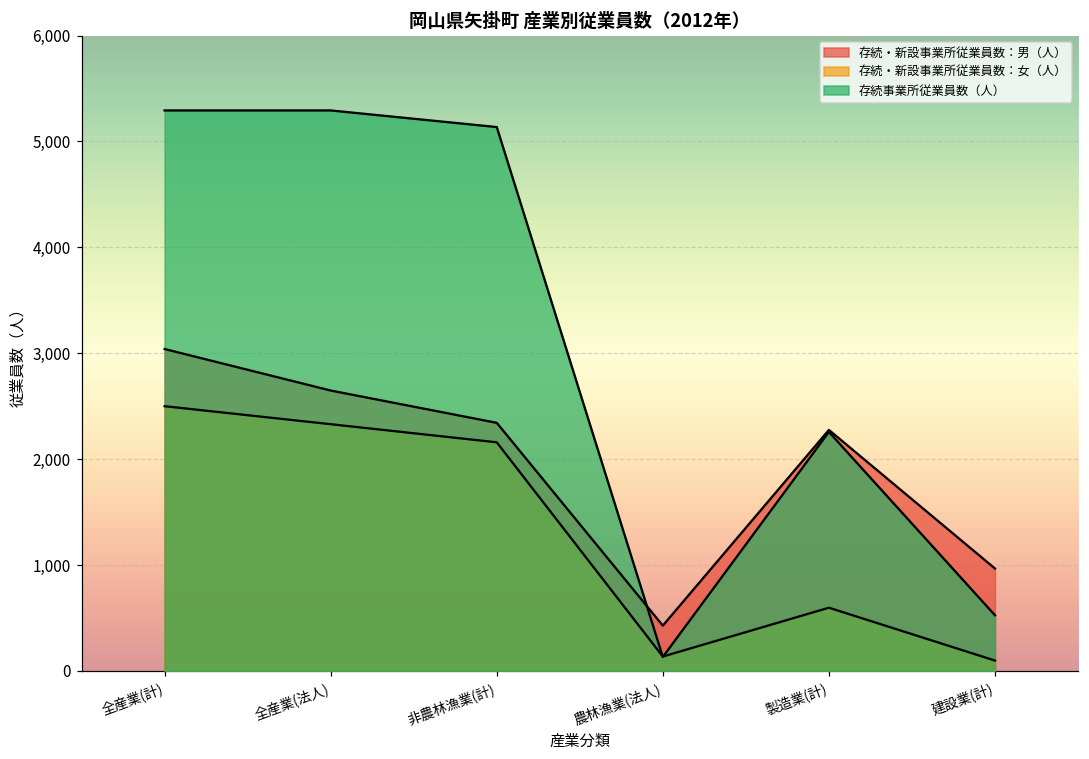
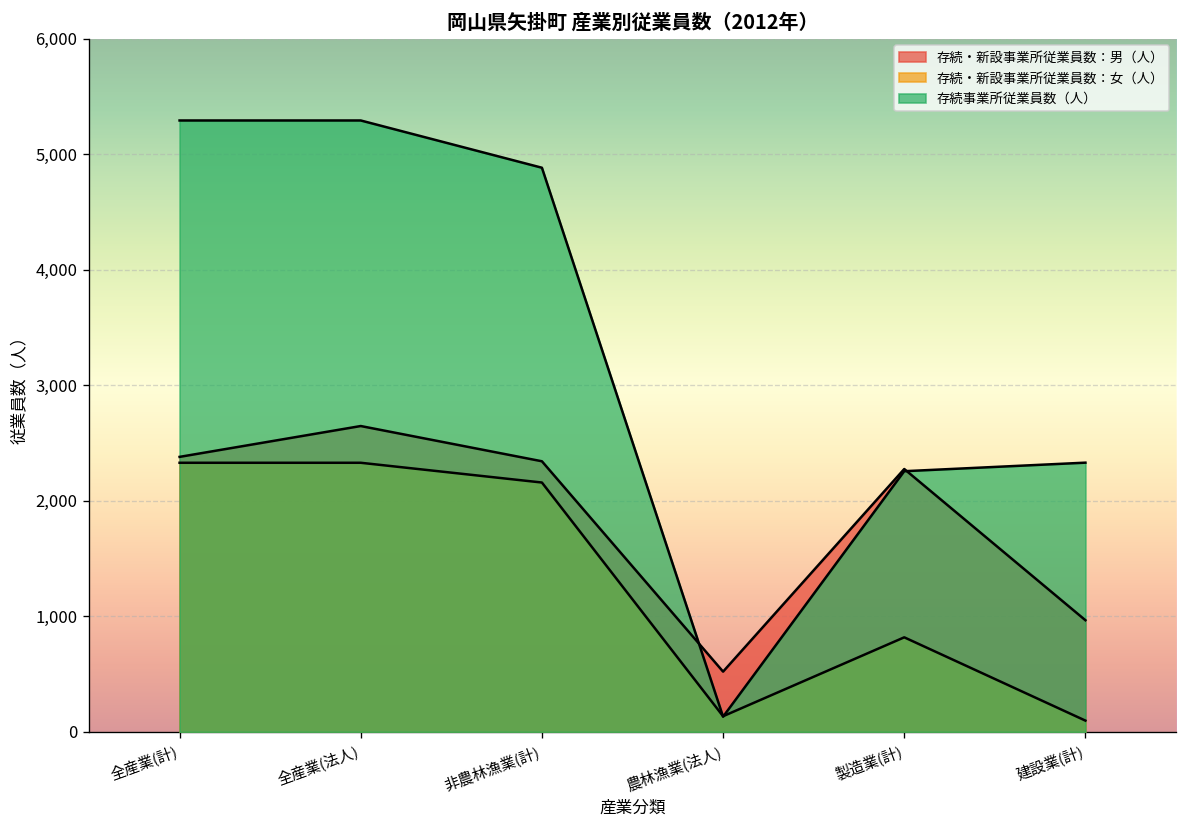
  {
    "存続・新設事業所従業員数：男（人）": {
-     "全産業(計)": "3,000",
+     "全産業(計)": "2,400",
      "全産業(法人)": "2,600",
      "非農林漁業(計)": "2,300",
-     "農林漁業(法人)": "400",
+     "農林漁業(法人)": "500",
      "建設業(計)": "1,000"
    },
    "存続・新設事業所従業員数：女（人）": {
-     "全産業(計)": "2,500",
+     "全産業(計)": "2,300",
      "全産業(法人)": "2,300",
      "非農林漁業(計)": "2,200",
-     "製造業(計)": "600",
+     "製造業(計)": "800",
      "建設業(計)": "100"
    },
    "存続事業所従業員数（人）": {
      "全産業(計)": "5,300",
      "全産業(法人)": "5,300",
-     "非農林漁業(計)": "5,100",
-     "建設業(計)": "500"
+     "非農林漁業(計)": "4,900",
+     "建設業(計)": "2,300"
    }
  }
